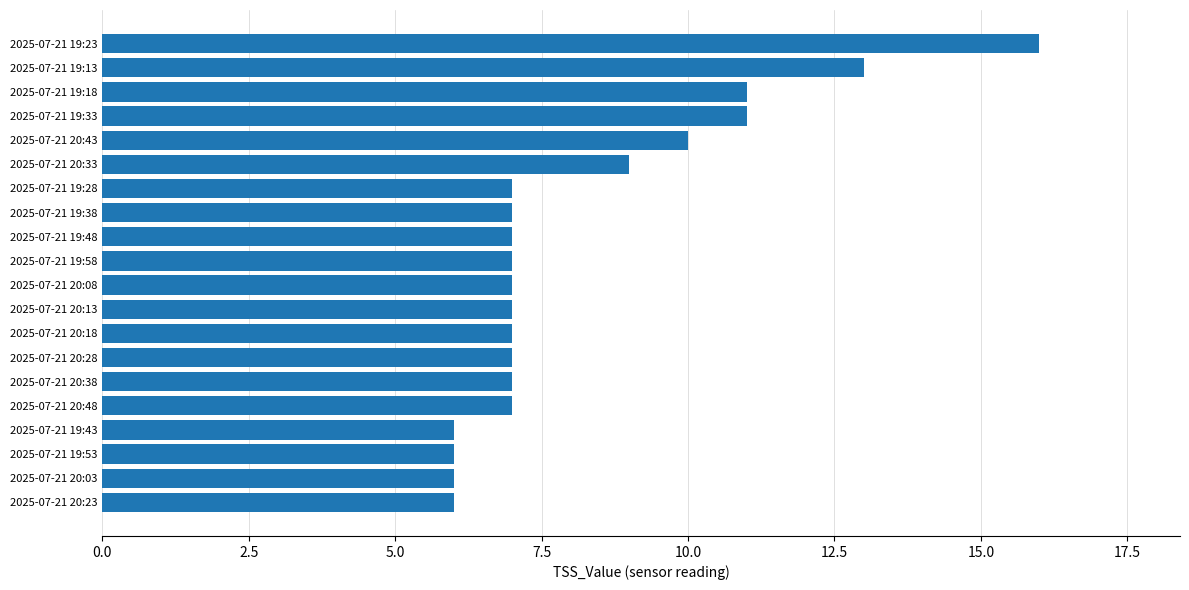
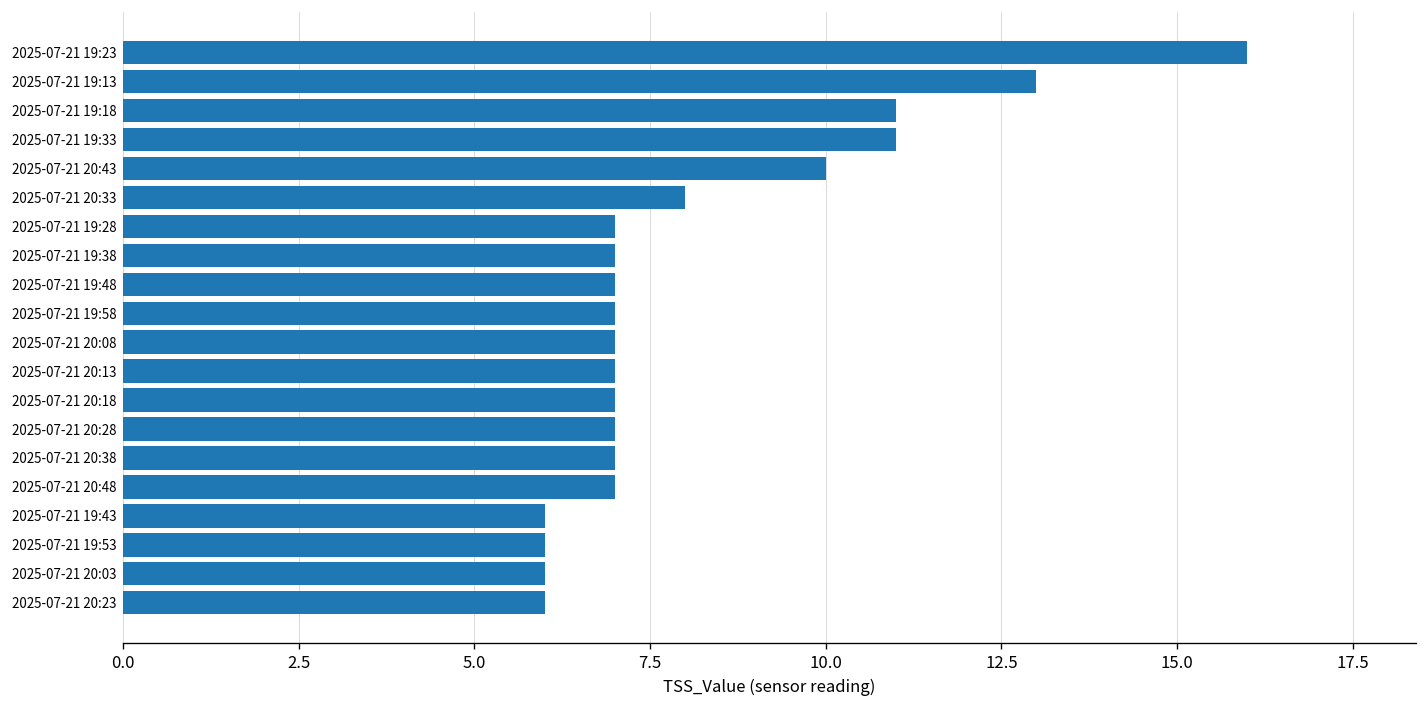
  {
    "2025-07-21 19:23": 16,
    "2025-07-21 19:13": 13,
    "2025-07-21 19:18": 11,
    "2025-07-21 19:33": 11,
    "2025-07-21 20:43": 10,
-   "2025-07-21 20:33": 9,
+   "2025-07-21 20:33": 8,
    "2025-07-21 19:28": 7,
    "2025-07-21 19:38": 7,
    "2025-07-21 19:48": 7,
    "2025-07-21 19:58": 7,
    "2025-07-21 20:08": 7,
    "2025-07-21 20:13": 7,
    "2025-07-21 20:18": 7,
    "2025-07-21 20:28": 7,
    "2025-07-21 20:38": 7,
    "2025-07-21 20:48": 7,
    "2025-07-21 19:43": 6,
    "2025-07-21 19:53": 6,
    "2025-07-21 20:03": 6,
    "2025-07-21 20:23": 6
  }
